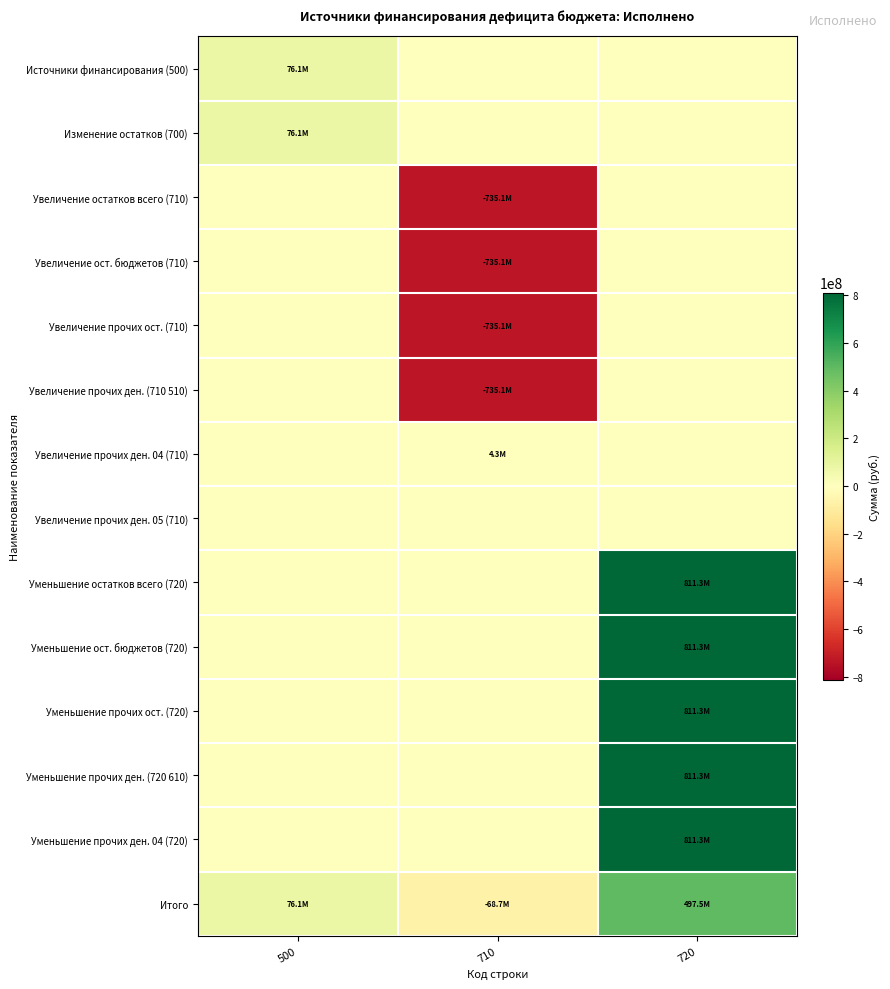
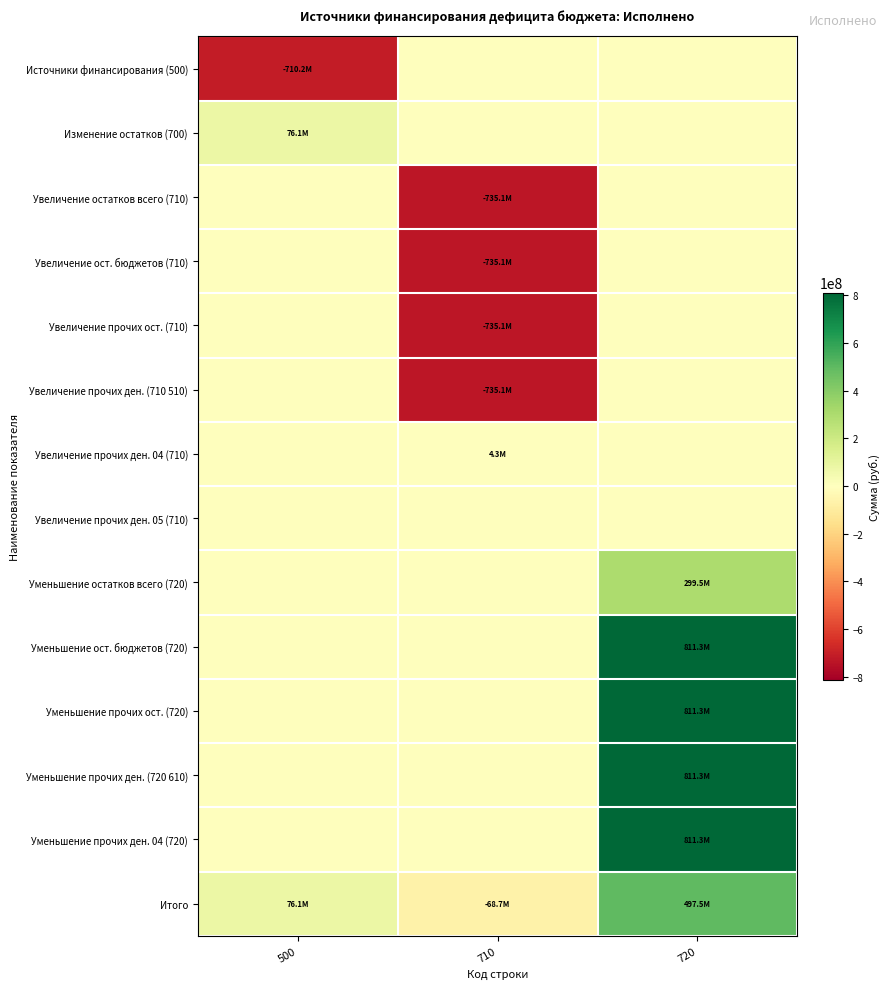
  {
    "Источники финансирования (500)": {
-     "500": "76.1M"
+     "500": "-710.2M"
    },
    "Изменение остатков (700)": {
      "500": "76.1M"
    },
    "Увеличение остатков всего (710)": {
      "710": "-735.1M"
    },
    "Увеличение ост. бюджетов (710)": {
      "710": "-735.1M"
    },
    "Увеличение прочих ост. (710)": {
      "710": "-735.1M"
    },
    "Увеличение прочих ден. (710 510)": {
      "710": "-735.1M"
    },
    "Увеличение прочих ден. 04 (710)": {
      "710": "4.3M"
    },
    "Уменьшение остатков всего (720)": {
-     "720": "811.3M"
+     "720": "299.5M"
    },
    "Уменьшение ост. бюджетов (720)": {
      "720": "811.3M"
    },
    "Уменьшение прочих ост. (720)": {
      "720": "811.3M"
    },
    "Уменьшение прочих ден. (720 610)": {
      "720": "811.3M"
    },
    "Уменьшение прочих ден. 04 (720)": {
      "720": "811.3M"
    },
    "Итого": {
      "500": "76.1M",
      "710": "-68.7M",
      "720": "497.5M"
    }
  }
